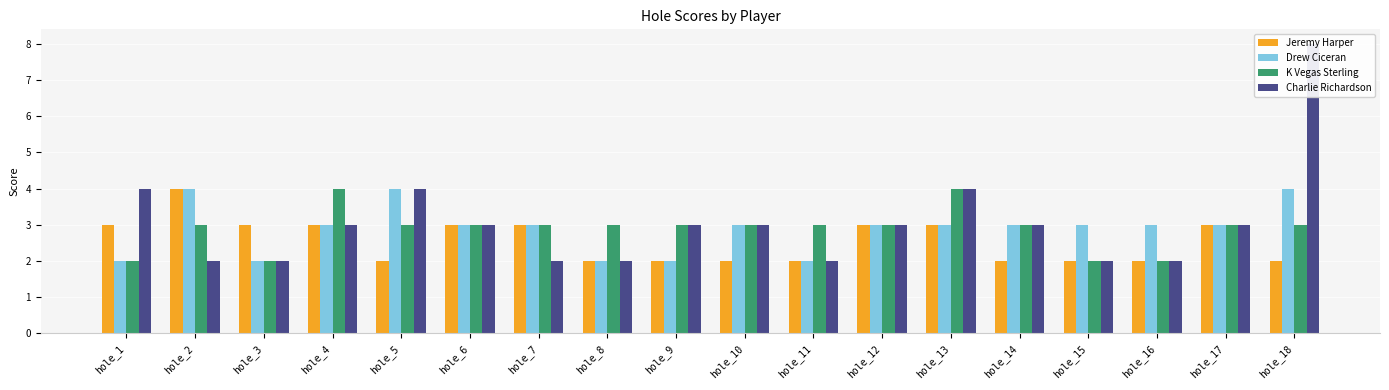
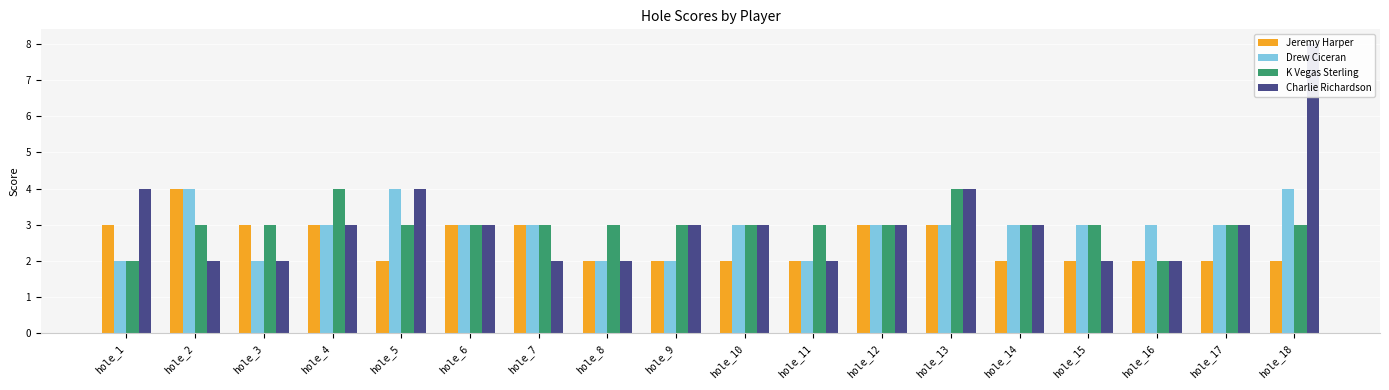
  {
    "Jeremy Harper": {
      "hole_1": 3,
      "hole_2": 4,
      "hole_3": 3,
      "hole_4": 3,
      "hole_5": 2,
      "hole_6": 3,
      "hole_7": 3,
      "hole_8": 2,
      "hole_9": 2,
      "hole_10": 2,
      "hole_11": 2,
      "hole_12": 3,
      "hole_13": 3,
      "hole_14": 2,
      "hole_15": 2,
      "hole_16": 2,
-     "hole_17": 3,
+     "hole_17": 2,
      "hole_18": 2
    },
    "Drew Ciceran": {
      "hole_1": 2,
      "hole_2": 4,
      "hole_3": 2,
      "hole_4": 3,
      "hole_5": 4,
      "hole_6": 3,
      "hole_7": 3,
      "hole_8": 2,
      "hole_9": 2,
      "hole_10": 3,
      "hole_11": 2,
      "hole_12": 3,
      "hole_13": 3,
      "hole_14": 3,
      "hole_15": 3,
      "hole_16": 3,
      "hole_17": 3,
      "hole_18": 4
    },
    "K Vegas Sterling": {
      "hole_1": 2,
      "hole_2": 3,
-     "hole_3": 2,
+     "hole_3": 3,
      "hole_4": 4,
      "hole_5": 3,
      "hole_6": 3,
      "hole_7": 3,
      "hole_8": 3,
      "hole_9": 3,
      "hole_10": 3,
      "hole_11": 3,
      "hole_12": 3,
      "hole_13": 4,
      "hole_14": 3,
-     "hole_15": 2,
+     "hole_15": 3,
      "hole_16": 2,
      "hole_17": 3,
      "hole_18": 3
    },
    "Charlie Richardson": {
      "hole_1": 4,
      "hole_2": 2,
      "hole_3": 2,
      "hole_4": 3,
      "hole_5": 4,
      "hole_6": 3,
      "hole_7": 2,
      "hole_8": 2,
      "hole_9": 3,
      "hole_10": 3,
      "hole_11": 2,
      "hole_12": 3,
      "hole_13": 4,
      "hole_14": 3,
      "hole_15": 2,
      "hole_16": 2,
      "hole_17": 3
    }
  }
